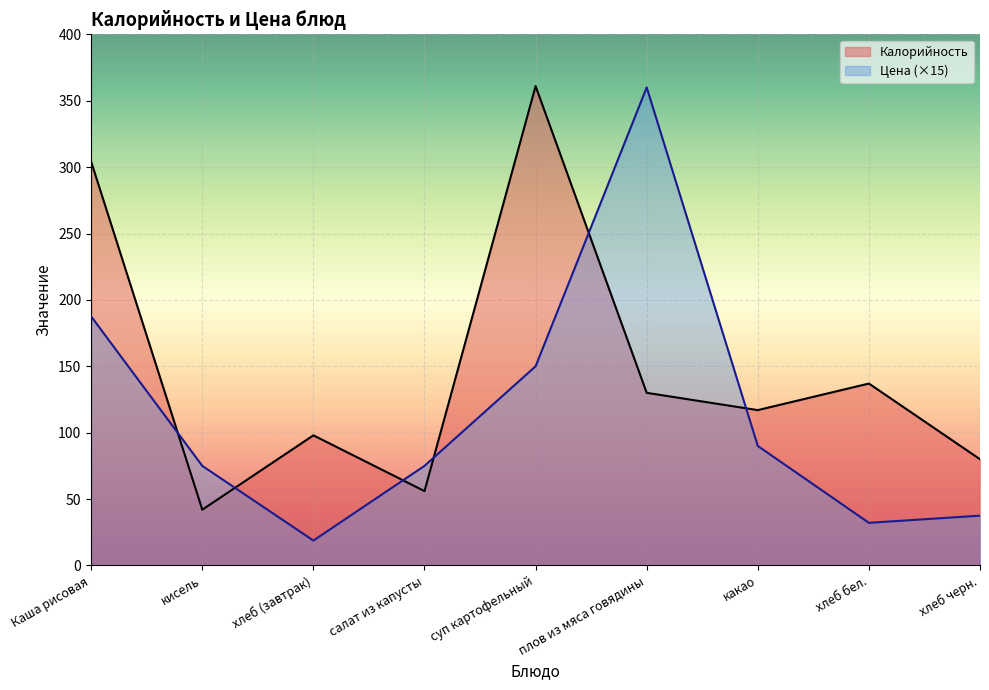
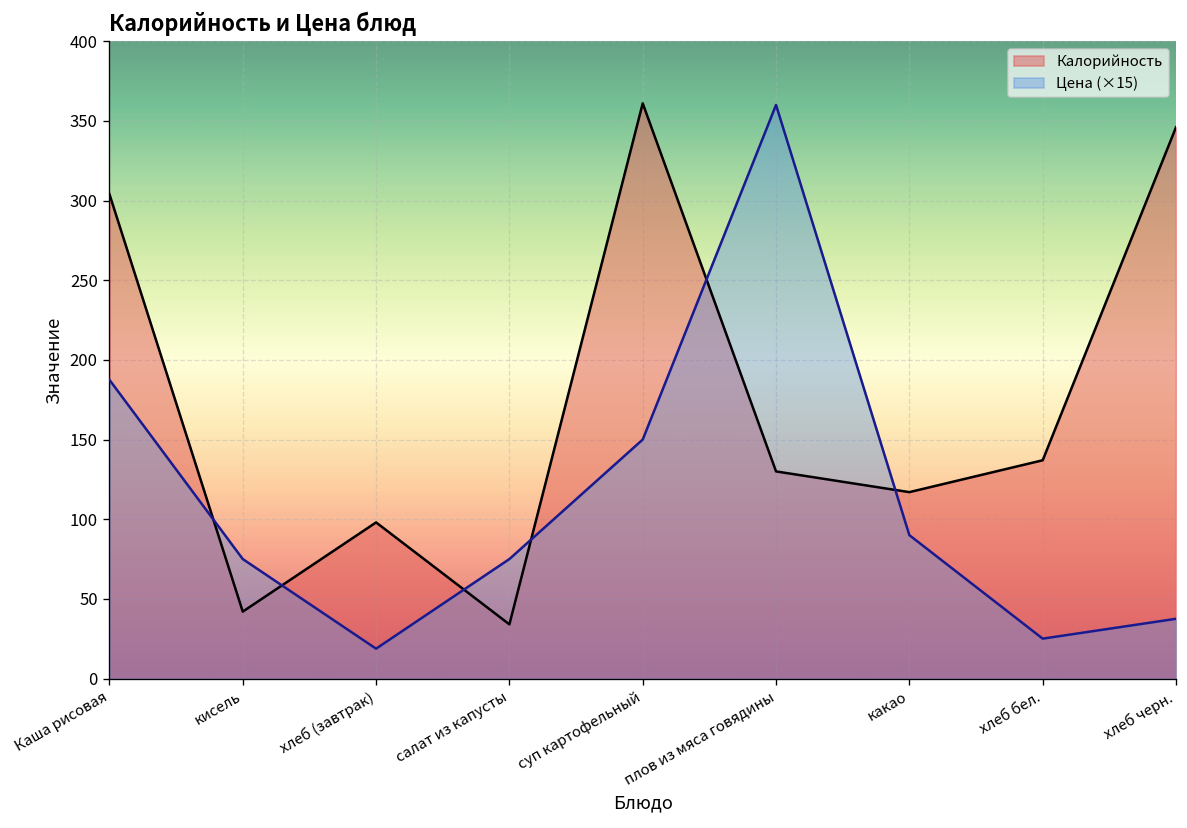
  {
    "Калорийность": {
      "Каша рисовая": 304,
      "кисель": 42,
      "хлеб (завтрак)": 98,
-     "салат из капусты": 56,
+     "салат из капусты": 34,
      "суп картофельный": 361,
      "плов из мяса говядины": 130,
      "какао": 117,
      "хлеб бел.": 137,
-     "хлеб черн.": 80
+     "хлеб черн.": 346
    },
    "Цена (×15)": {
      "Каша рисовая": 188,
      "кисель": 75,
      "хлеб (завтрак)": 19,
      "салат из капусты": 75,
      "суп картофельный": 150,
      "плов из мяса говядины": 360,
      "какао": 90,
-     "хлеб бел.": 32,
+     "хлеб бел.": 25,
      "хлеб черн.": 38
    }
  }
